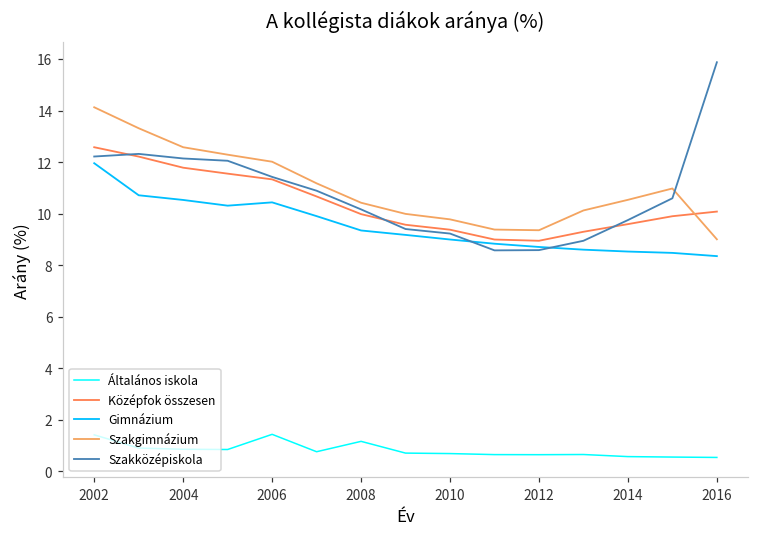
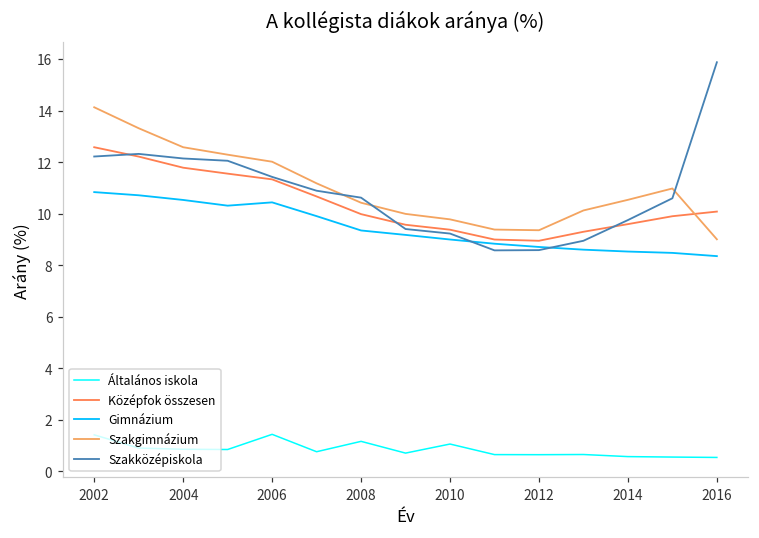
  {
    "Általános iskola": {
      "2006": 1.4,
      "2008": 1.2,
-     "2010": 0.7,
+     "2010": 1.1,
      "2012": 0.6,
      "2014": 0.6,
      "2016": 0.5
    },
    "Gimnázium": {
-     "2002": 12.0,
+     "2002": 10.8,
      "2004": 10.5,
      "2006": 10.4,
      "2008": 9.3,
      "2010": 9.0,
      "2012": 8.7,
      "2014": 8.5,
      "2016": 8.3
    },
    "Szakközépiskola": {
      "2002": 12.2,
      "2004": 12.1,
-     "2008": 10.2,
+     "2008": 10.6,
      "2010": 9.2,
      "2012": 8.6,
      "2014": 9.7,
      "2016": 15.9
    }
  }
